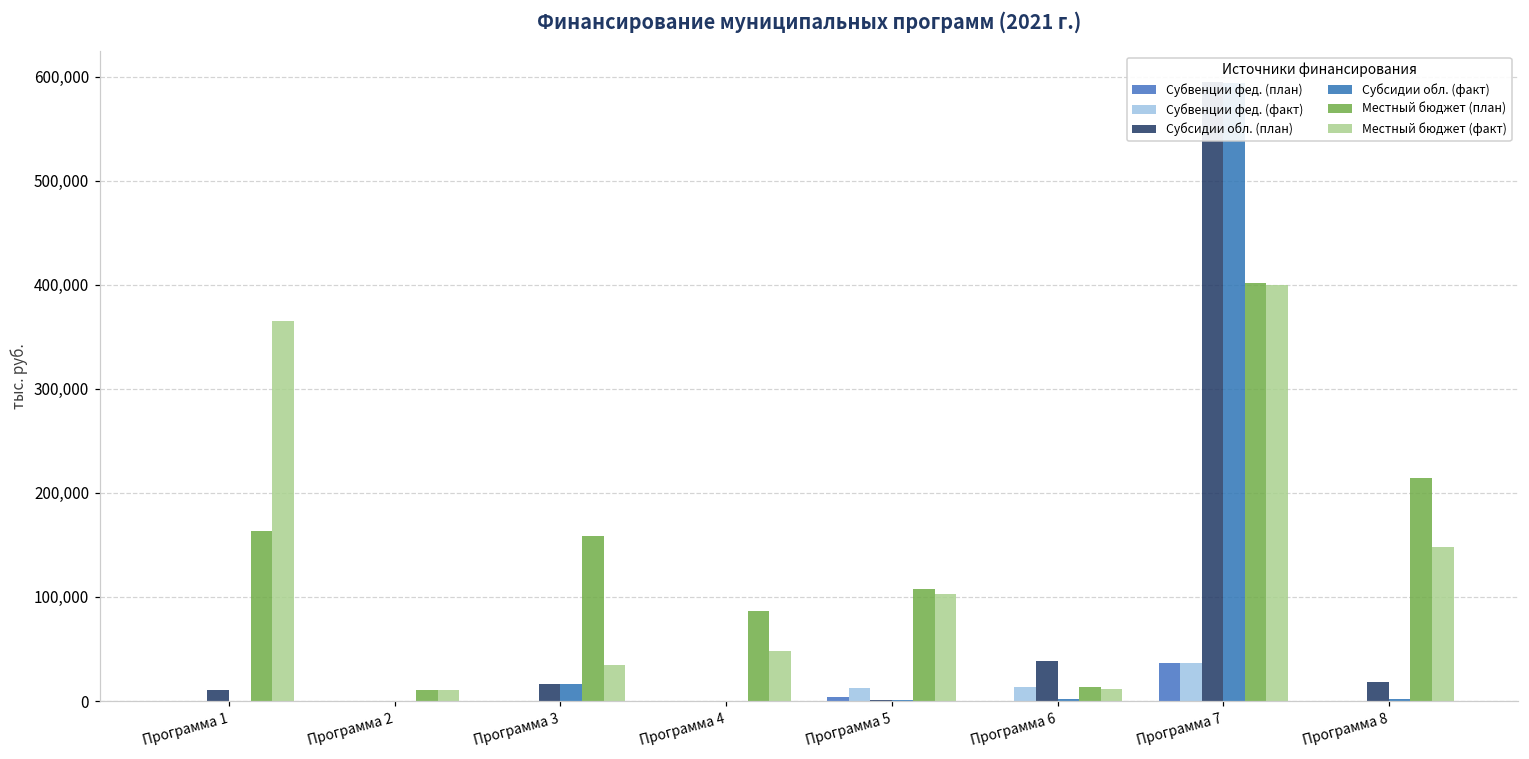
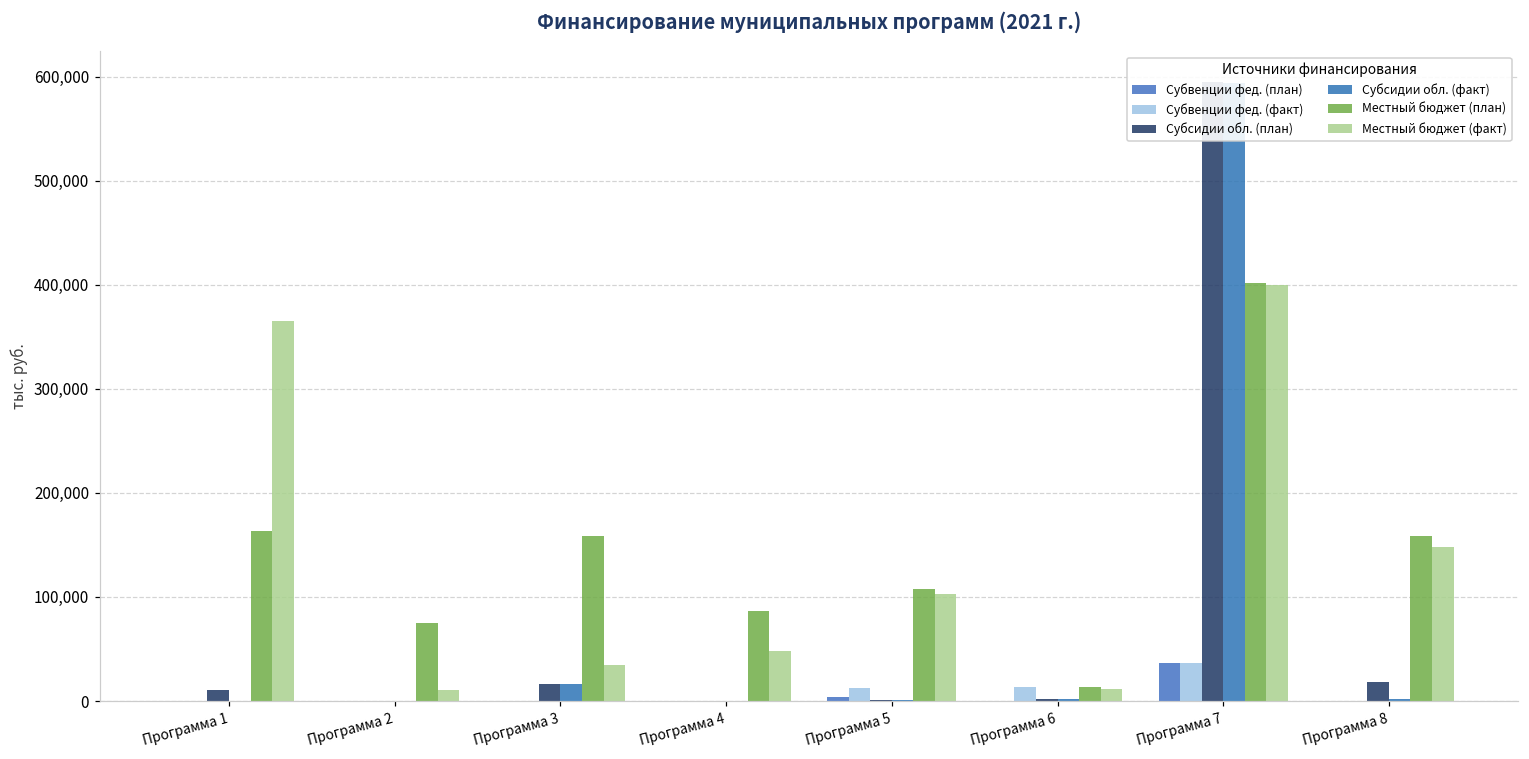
  {
    "Субвенции фед. (факт)": {
      "Программа 2": "0",
      "Программа 3": "0",
      "Программа 4": "0",
      "Программа 5": "10,000",
      "Программа 6": "10,000",
      "Программа 7": "40,000",
      "Программа 8": "0"
    },
    "Субсидии обл. (план)": {
      "Программа 1": "10,000",
      "Программа 2": "0",
      "Программа 3": "20,000",
      "Программа 4": "0",
-     "Программа 6": "40,000",
+     "Программа 6": "0",
      "Программа 8": "20,000"
    },
    "Местный бюджет (план)": {
      "Программа 1": "160,000",
-     "Программа 2": "10,000",
+     "Программа 2": "70,000",
      "Программа 3": "160,000",
      "Программа 4": "90,000",
      "Программа 5": "110,000",
      "Программа 6": "10,000",
      "Программа 7": "400,000",
-     "Программа 8": "210,000"
+     "Программа 8": "160,000"
    },
    "Местный бюджет (факт)": {
      "Программа 1": "360,000",
      "Программа 2": "10,000",
      "Программа 3": "30,000",
      "Программа 4": "50,000",
      "Программа 5": "100,000",
      "Программа 6": "10,000",
      "Программа 7": "400,000",
      "Программа 8": "150,000"
    }
  }
